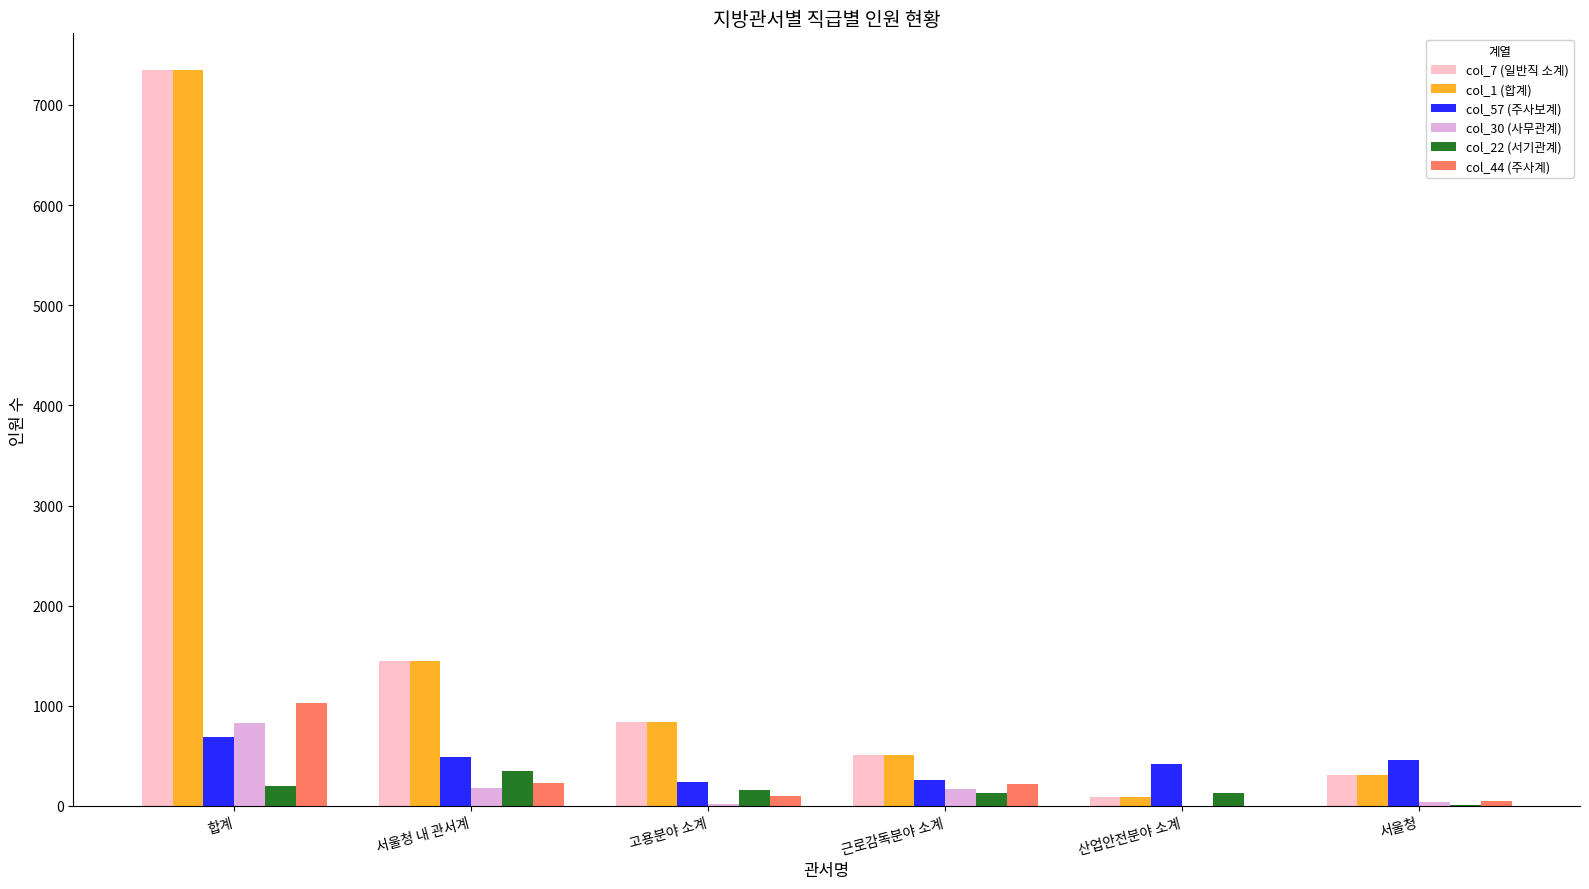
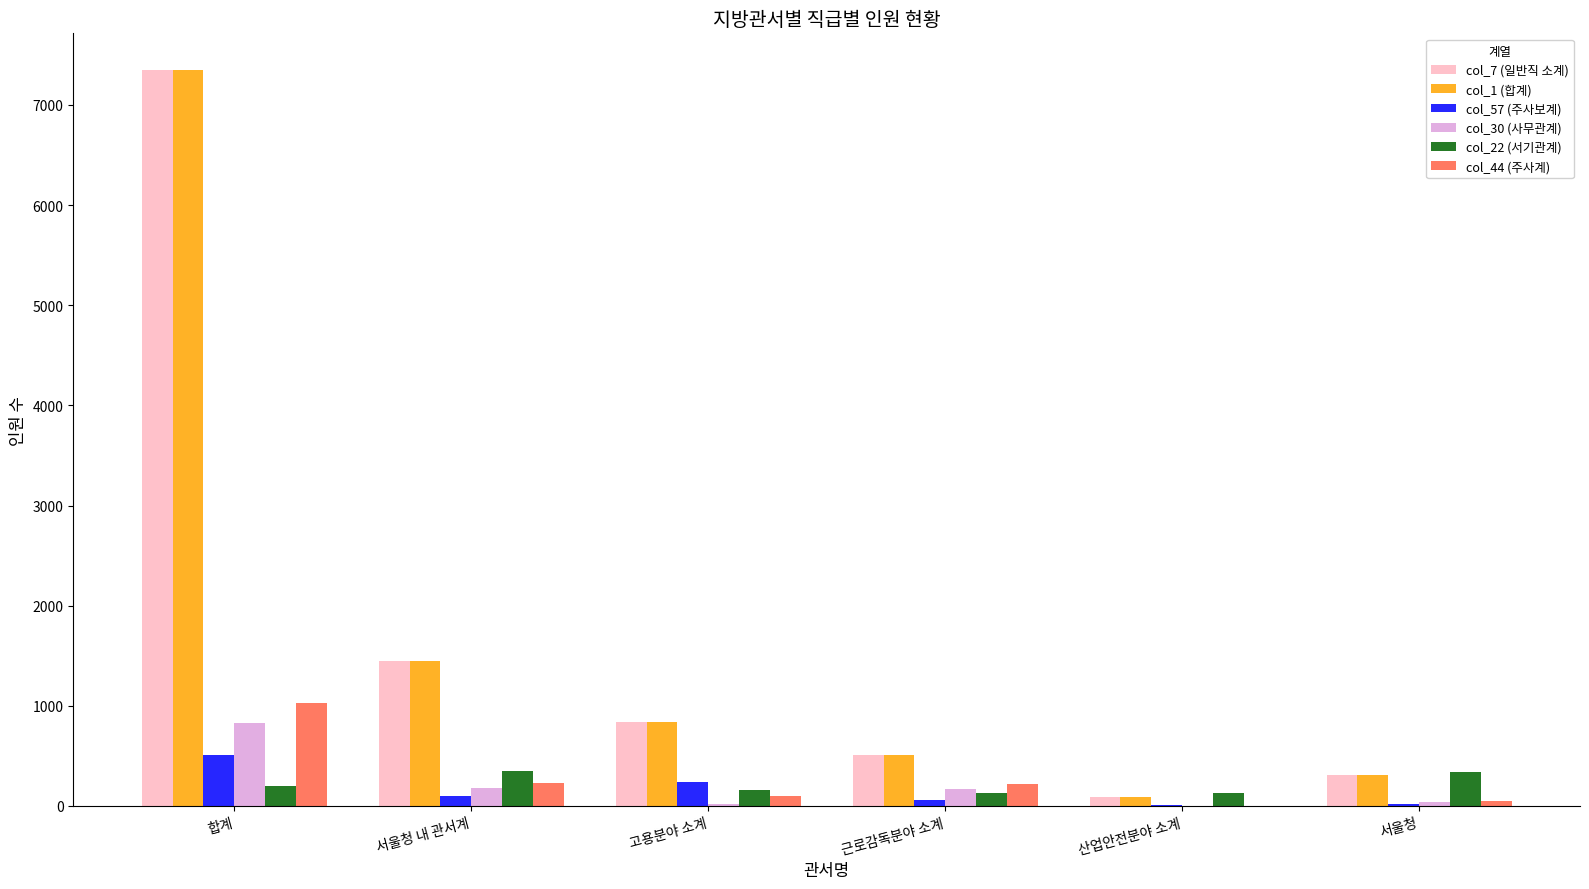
  {
    "col_1 (합계)": {
      "합계": 7350,
      "서울청 내 관서계": 1450,
      "고용분야 소계": 840,
      "근로감독분야 소계": 510,
      "산업안전분야 소계": 90,
      "서울청": 310
    },
    "col_57 (주사보계)": {
-     "합계": 690,
-     "서울청 내 관서계": 490,
+     "합계": 510,
+     "서울청 내 관서계": 100,
      "고용분야 소계": 240,
-     "근로감독분야 소계": 260,
-     "산업안전분야 소계": 420,
-     "서울청": 460
+     "근로감독분야 소계": 60,
+     "산업안전분야 소계": 10,
+     "서울청": 20
    },
    "col_22 (서기관계)": {
      "합계": 200,
      "서울청 내 관서계": 350,
      "고용분야 소계": 160,
      "근로감독분야 소계": 130,
      "산업안전분야 소계": 130,
-     "서울청": 10
+     "서울청": 340
    },
    "col_44 (주사계)": {
      "합계": 1030,
      "서울청 내 관서계": 230,
      "고용분야 소계": 100,
      "근로감독분야 소계": 220,
      "산업안전분야 소계": 0,
      "서울청": 50
    }
  }
